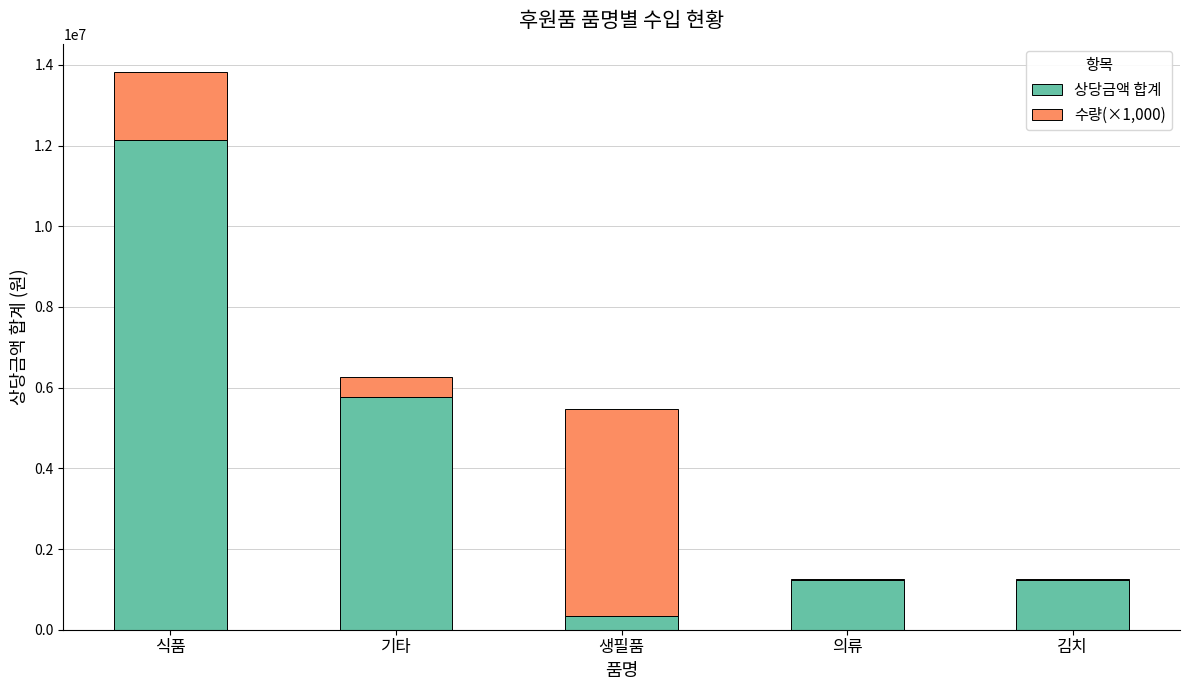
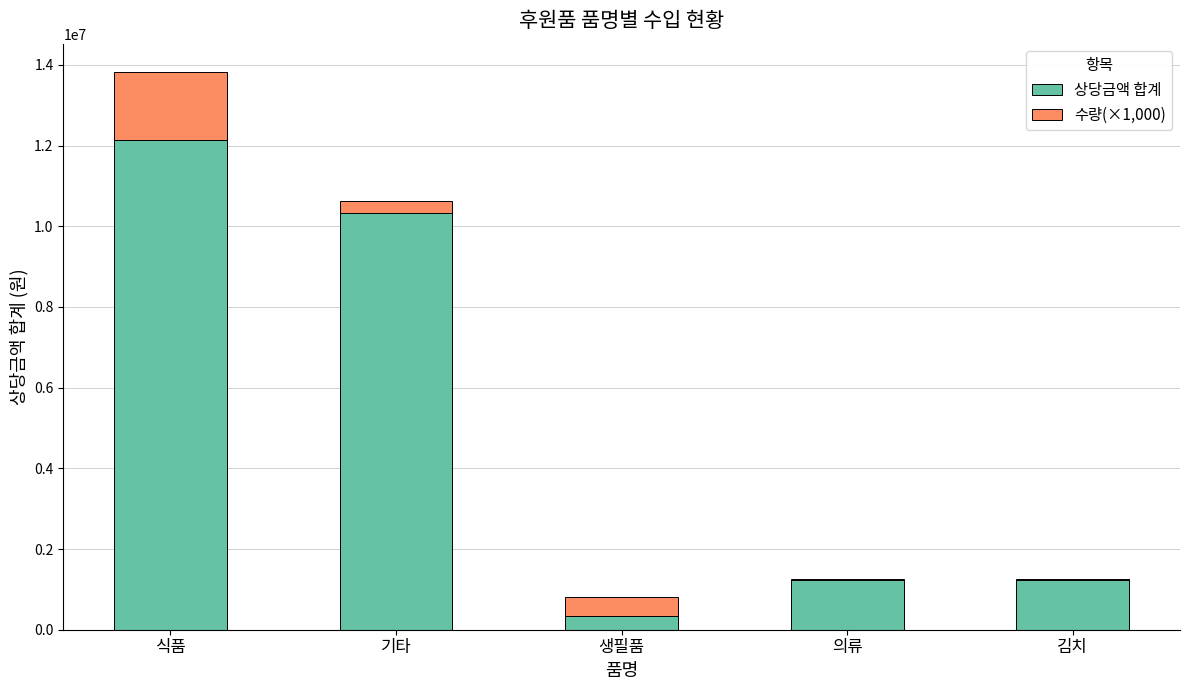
  {
    "상당금액 합계": {
      "식품": 12100000,
-     "기타": 5800000,
+     "기타": 10300000,
      "생필품": 300000,
      "의류": 1200000,
      "김치": 1200000
    },
    "수량(×1,000)": {
      "식품": 1700000,
-     "기타": 500000,
-     "생필품": 5100000
+     "기타": 300000,
+     "생필품": 500000
    }
  }
